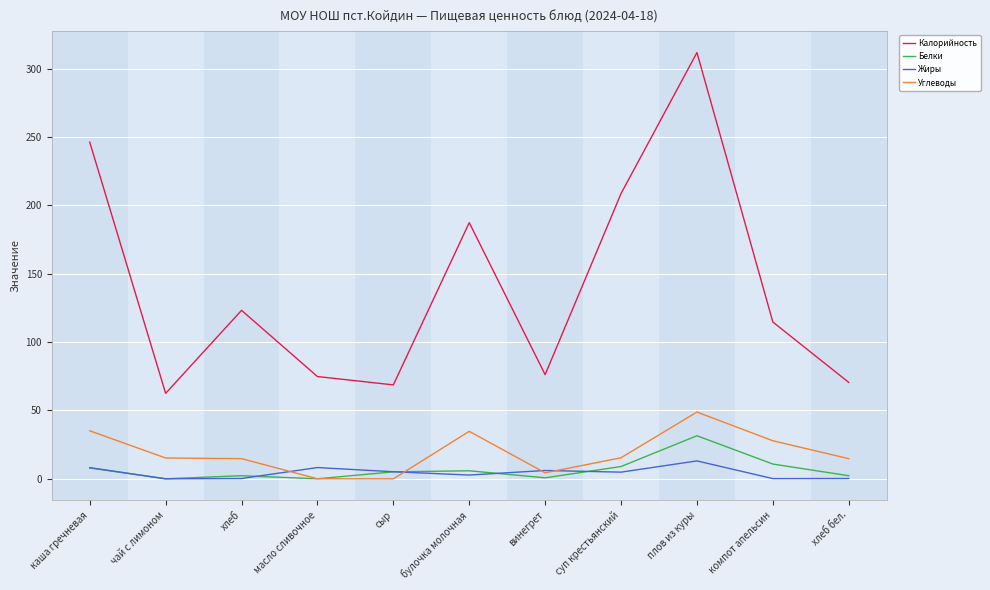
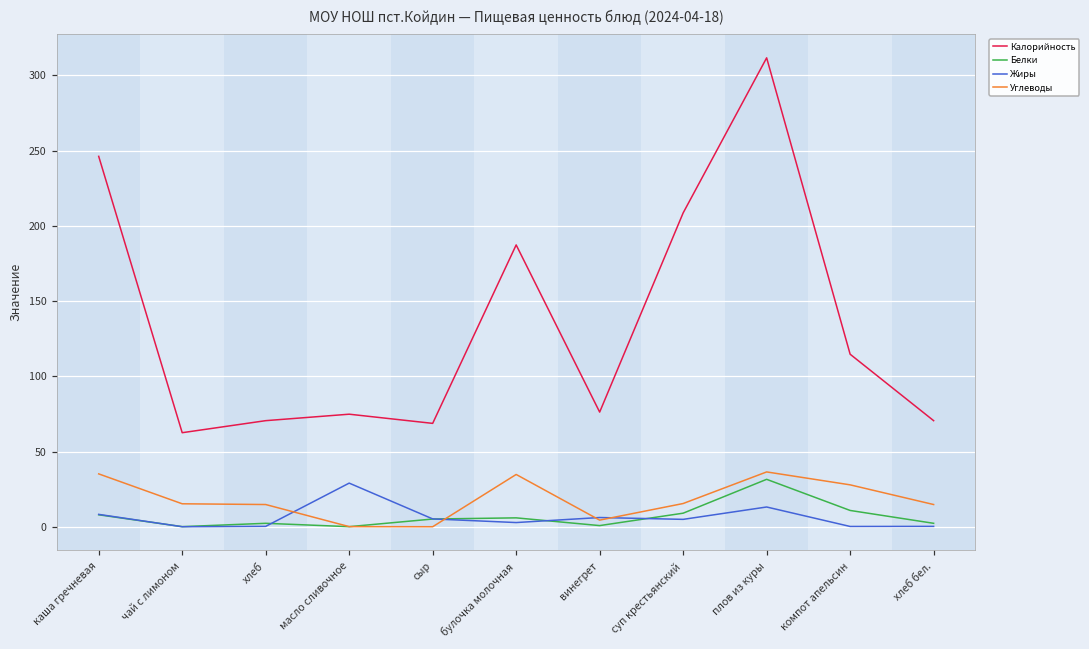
  {
    "Калорийность": {
      "каша гречневая": 246,
      "чай с лимоном": 63,
-     "хлеб": 123,
+     "хлеб": 71,
      "масло сливочное": 75,
      "сыр": 69,
      "булочка молочная": 187,
      "винегрет": 76,
      "суп крестьянский": 209,
      "плов из куры": 312,
      "компот апельсин": 115,
      "хлеб бел.": 71
    },
    "Белки": {
      "хлеб": 2,
      "булочка молочная": 6,
      "винегрет": 1,
      "суп крестьянский": 9,
      "плов из куры": 32,
      "компот апельсин": 11,
      "хлеб бел.": 2
    },
    "Жиры": {
      "хлеб": 0,
-     "масло сливочное": 8,
+     "масло сливочное": 29,
      "булочка молочная": 3,
      "суп крестьянский": 5,
      "плов из куры": 13,
      "компот апельсин": 0,
      "хлеб бел.": 0
    },
    "Углеводы": {
      "каша гречневая": 35,
      "чай с лимоном": 15,
      "хлеб": 15,
      "сыр": 0,
      "булочка молочная": 35,
      "суп крестьянский": 15,
-     "плов из куры": 49,
+     "плов из куры": 36,
      "компот апельсин": 28,
      "хлеб бел.": 15
    }
  }
